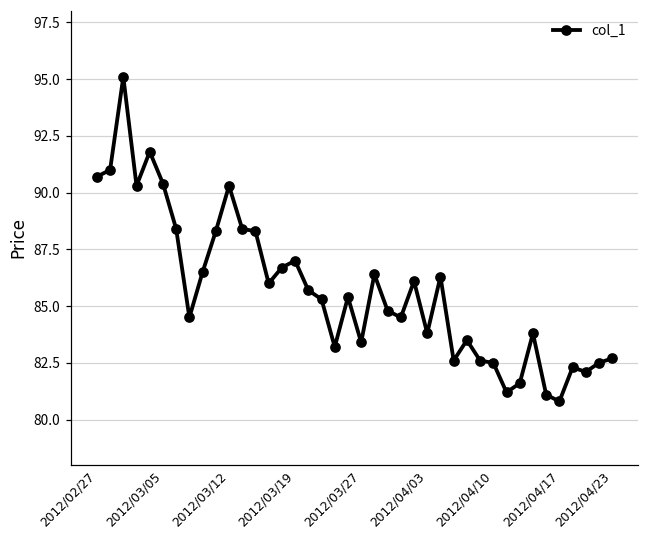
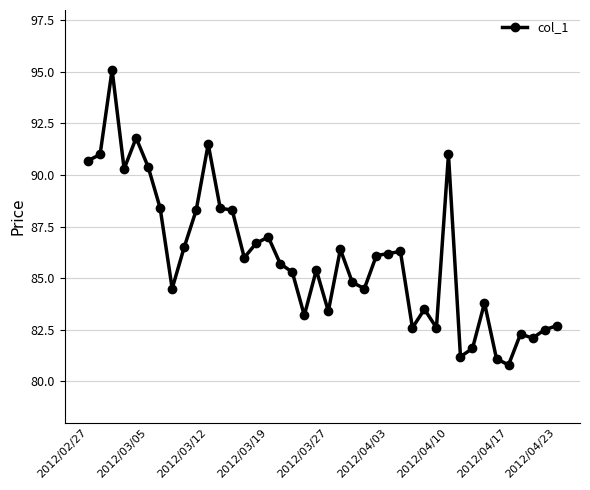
  {
    "2012/02/27": 90.7,
    "2012/03/05": 90.4,
-   "2012/03/12": 90.3,
+   "2012/03/12": 91.5,
    "2012/03/19": 87.0,
    "2012/03/27": 83.4,
-   "2012/04/03": 83.8,
-   "2012/04/10": 82.5,
+   "2012/04/03": 86.2,
+   "2012/04/10": 91.0,
    "2012/04/17": 80.8,
    "2012/04/23": 82.7
  }
